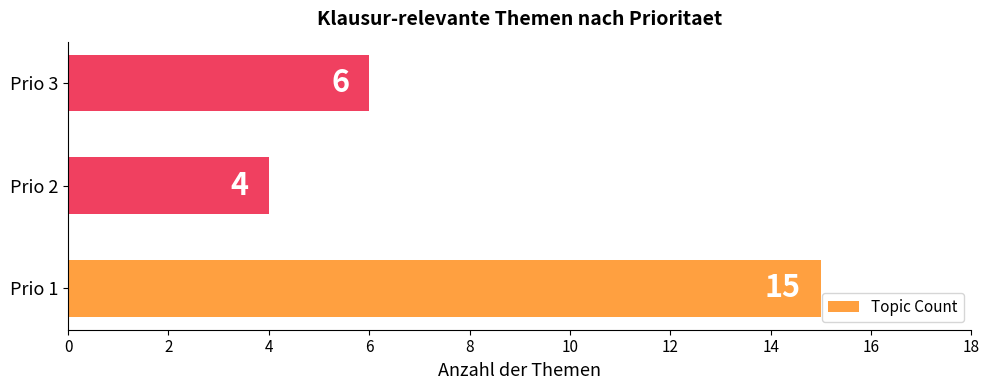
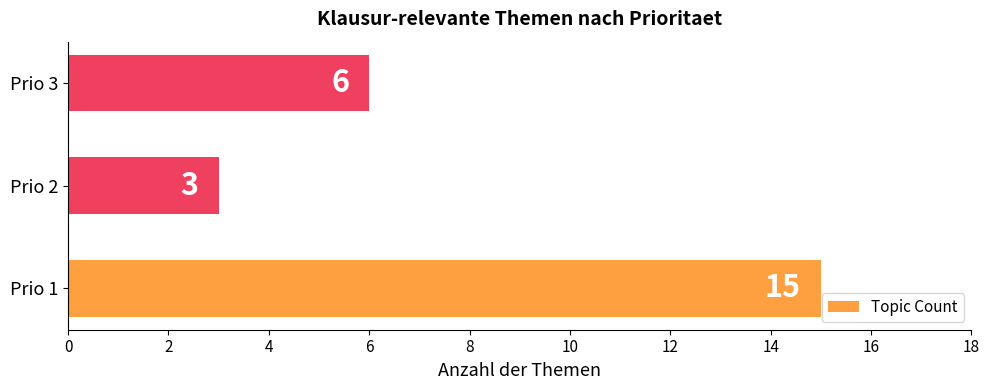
  {
    "Prio 3": 6,
-   "Prio 2": 4,
+   "Prio 2": 3,
    "Prio 1": 15
  }
